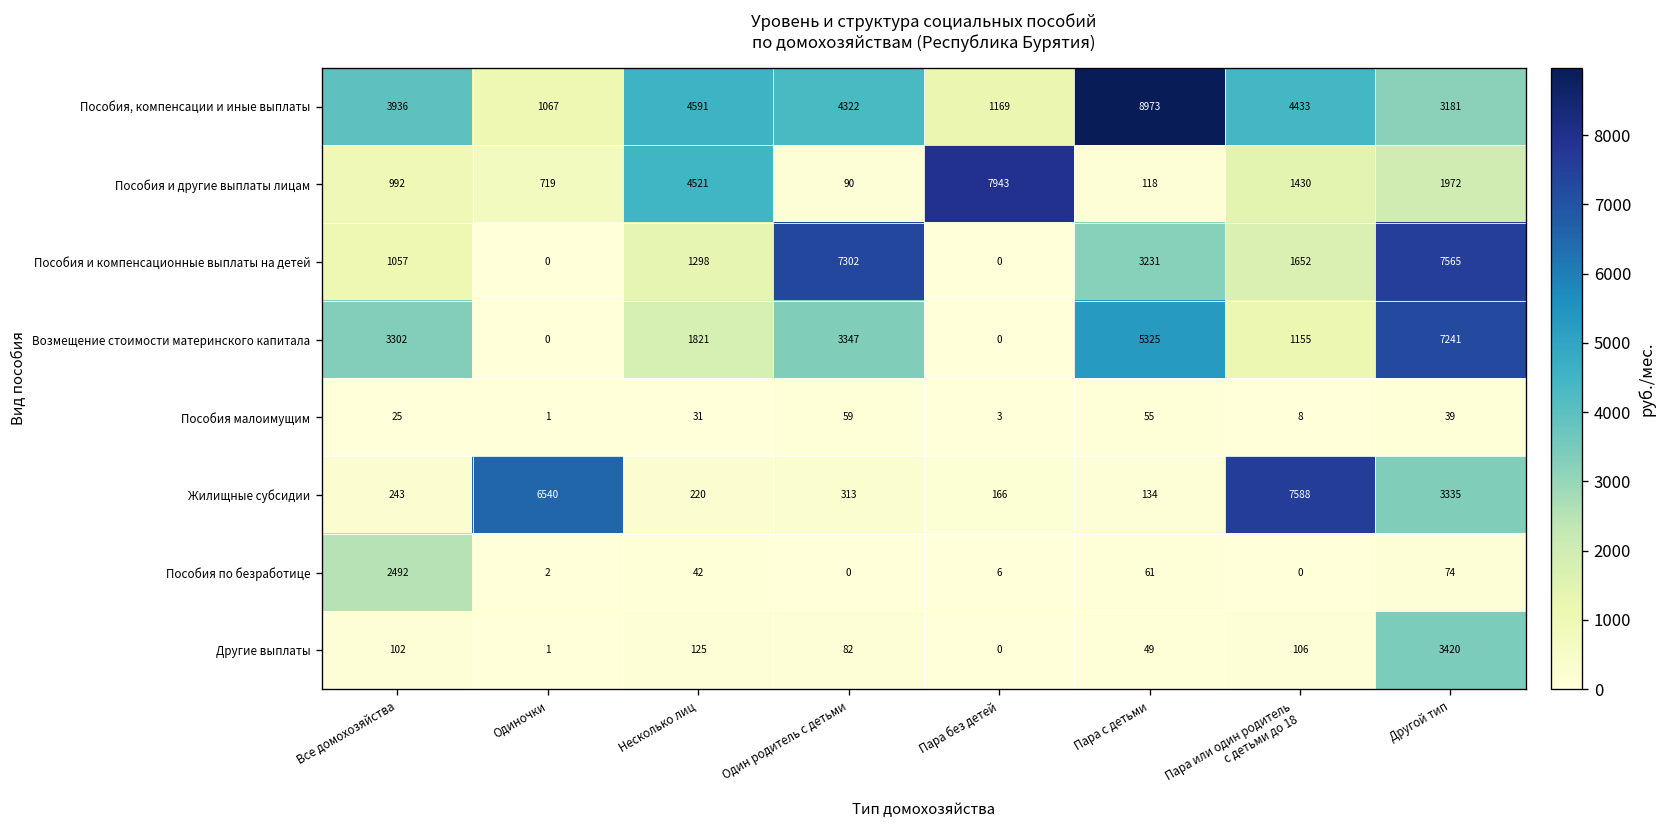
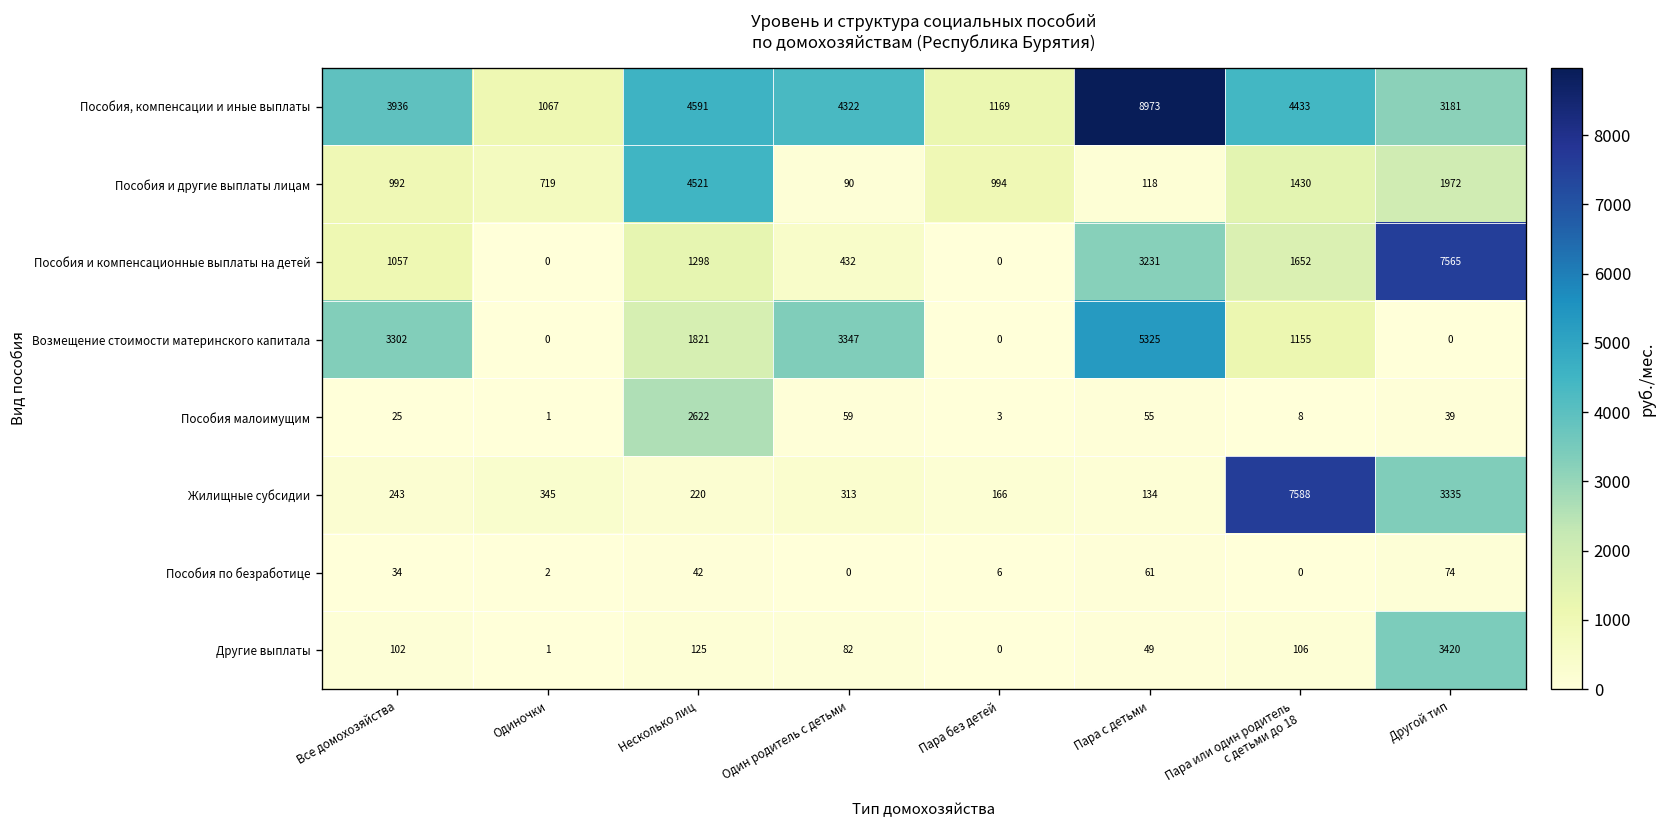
  {
    "Пособия, компенсации и иные выплаты": {
      "Все домохозяйства": 3936,
      "Одиночки": 1067,
      "Несколько лиц": 4591,
      "Один родитель с детьми": 4322,
      "Пара без детей": 1169,
      "Пара с детьми": 8973,
      "Пара или один родитель с детьми до 18": 4433,
      "Другой тип": 3181
    },
    "Пособия и другие выплаты лицам": {
      "Все домохозяйства": 992,
      "Одиночки": 719,
      "Несколько лиц": 4521,
      "Один родитель с детьми": 90,
-     "Пара без детей": 7943,
+     "Пара без детей": 994,
      "Пара с детьми": 118,
      "Пара или один родитель с детьми до 18": 1430,
      "Другой тип": 1972
    },
    "Пособия и компенсационные выплаты на детей": {
      "Все домохозяйства": 1057,
      "Одиночки": 0,
      "Несколько лиц": 1298,
-     "Один родитель с детьми": 7302,
+     "Один родитель с детьми": 432,
      "Пара без детей": 0,
      "Пара с детьми": 3231,
      "Пара или один родитель с детьми до 18": 1652,
      "Другой тип": 7565
    },
    "Возмещение стоимости материнского капитала": {
      "Все домохозяйства": 3302,
      "Одиночки": 0,
      "Несколько лиц": 1821,
      "Один родитель с детьми": 3347,
      "Пара без детей": 0,
      "Пара с детьми": 5325,
      "Пара или один родитель с детьми до 18": 1155,
-     "Другой тип": 7241
+     "Другой тип": 0
    },
    "Пособия малоимущим": {
      "Все домохозяйства": 25,
      "Одиночки": 1,
-     "Несколько лиц": 31,
+     "Несколько лиц": 2622,
      "Один родитель с детьми": 59,
      "Пара без детей": 3,
      "Пара с детьми": 55,
      "Пара или один родитель с детьми до 18": 8,
      "Другой тип": 39
    },
    "Жилищные субсидии": {
      "Все домохозяйства": 243,
-     "Одиночки": 6540,
+     "Одиночки": 345,
      "Несколько лиц": 220,
      "Один родитель с детьми": 313,
      "Пара без детей": 166,
      "Пара с детьми": 134,
      "Пара или один родитель с детьми до 18": 7588,
      "Другой тип": 3335
    },
    "Пособия по безработице": {
-     "Все домохозяйства": 2492,
+     "Все домохозяйства": 34,
      "Одиночки": 2,
      "Несколько лиц": 42,
      "Один родитель с детьми": 0,
      "Пара без детей": 6,
      "Пара с детьми": 61,
      "Пара или один родитель с детьми до 18": 0,
      "Другой тип": 74
    },
    "Другие выплаты": {
      "Все домохозяйства": 102,
      "Одиночки": 1,
      "Несколько лиц": 125,
      "Один родитель с детьми": 82,
      "Пара без детей": 0,
      "Пара с детьми": 49,
      "Пара или один родитель с детьми до 18": 106,
      "Другой тип": 3420
    }
  }
